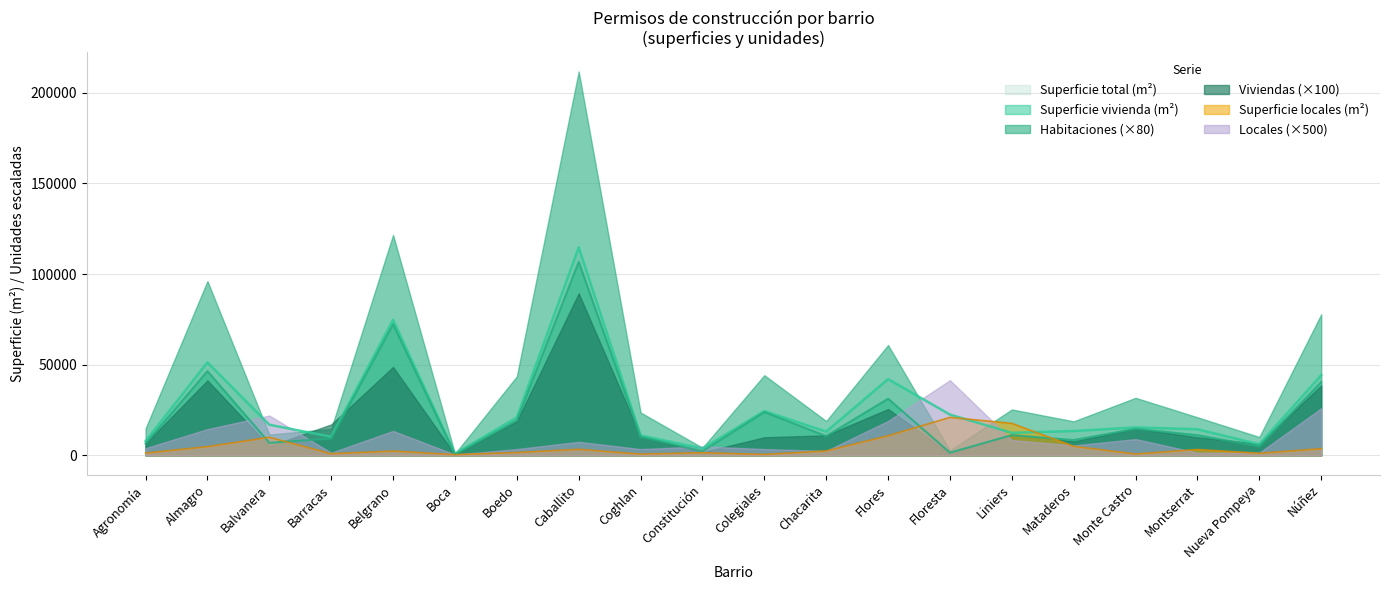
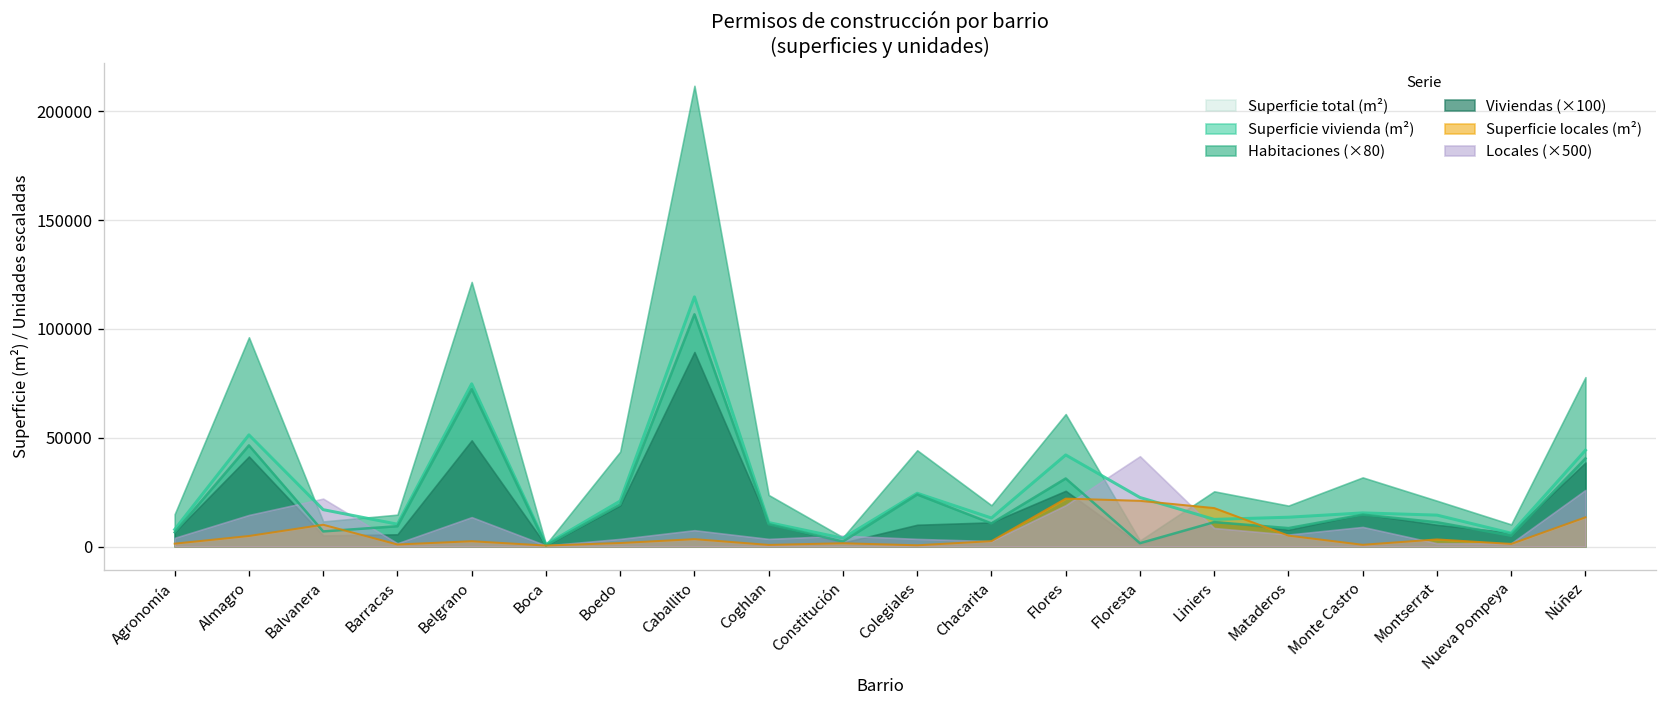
  {
    "Superficie locales (m²)": {
      "Agronomía": 1000,
      "Almagro": 5000,
      "Balvanera": 10000,
      "Belgrano": 2000,
      "Boedo": 2000,
      "Caballito": 3000,
      "Coghlan": 1000,
      "Colegiales": 1000,
-     "Flores": 11000,
+     "Flores": 22000,
      "Floresta": 21000,
      "Liniers": 18000,
      "Monte Castro": 1000,
      "Montserrat": 3000,
-     "Núñez": 4000
+     "Núñez": 13000
    },
    "Viviendas (×100)": {
      "Almagro": 41000,
      "Balvanera": 5000,
-     "Barracas": 17000,
+     "Barracas": 6000,
      "Belgrano": 49000,
      "Caballito": 89000,
      "Colegiales": 10000,
      "Flores": 26000,
      "Núñez": 39000
    }
  }
